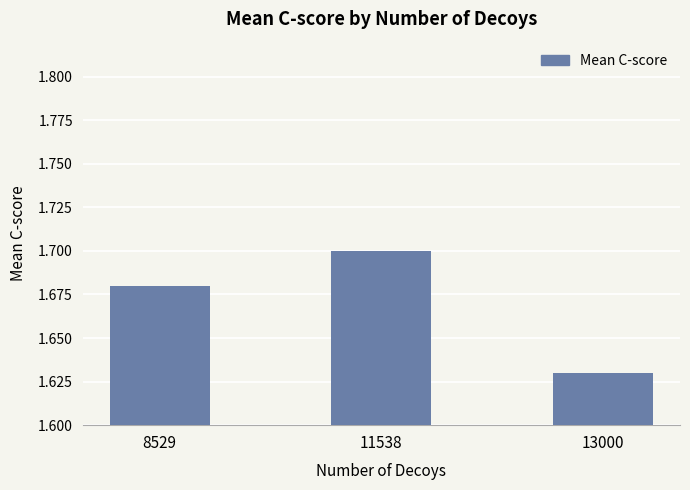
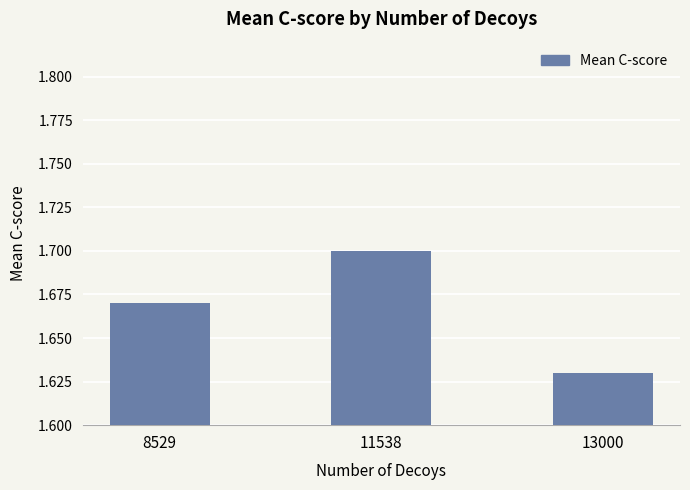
  {
-   "8529": 1.68,
+   "8529": 1.67,
    "11538": 1.70,
    "13000": 1.63
  }
